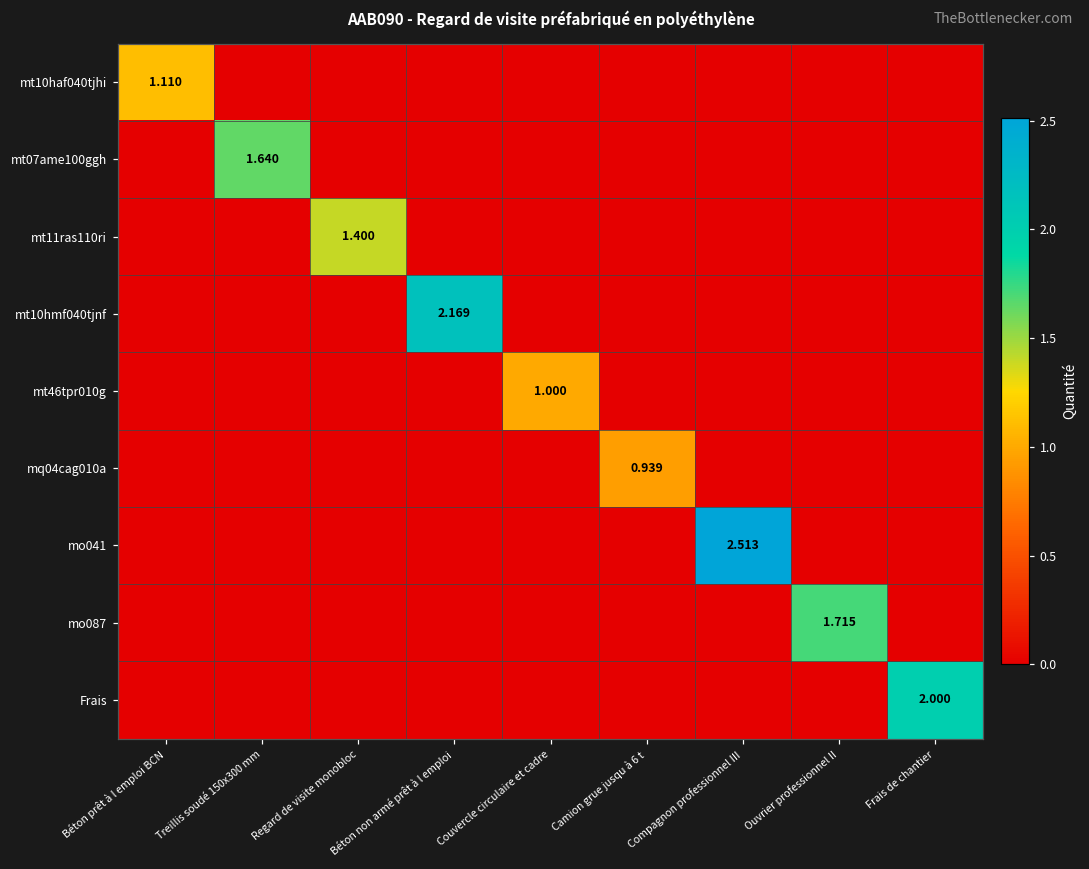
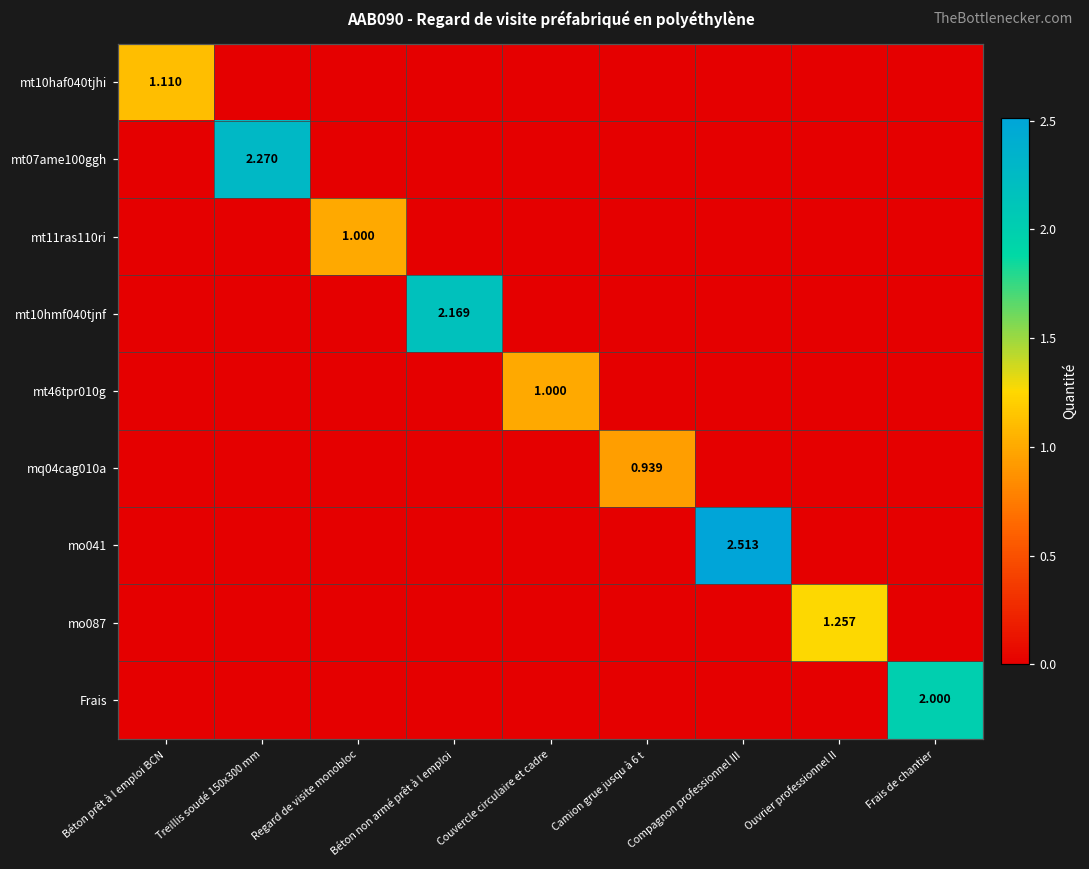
  {
    "mt10haf040tjhi": {
      "Béton prêt à l emploi BCN": 1.110
    },
    "mt07ame100ggh": {
-     "Treillis soudé 150x300 mm": 1.640
+     "Treillis soudé 150x300 mm": 2.270
    },
    "mt11ras110ri": {
-     "Regard de visite monobloc": 1.400
+     "Regard de visite monobloc": 1.000
    },
    "mt10hmf040tjnf": {
      "Béton non armé prêt à l emploi": 2.169
    },
    "mt46tpr010g": {
      "Couvercle circulaire et cadre": 1.000
    },
    "mq04cag010a": {
      "Camion grue jusqu à 6 t": 0.939
    },
    "mo041": {
      "Compagnon professionnel III": 2.513
    },
    "mo087": {
-     "Ouvrier professionnel II": 1.715
+     "Ouvrier professionnel II": 1.257
    },
    "Frais": {
      "Frais de chantier": 2.000
    }
  }
